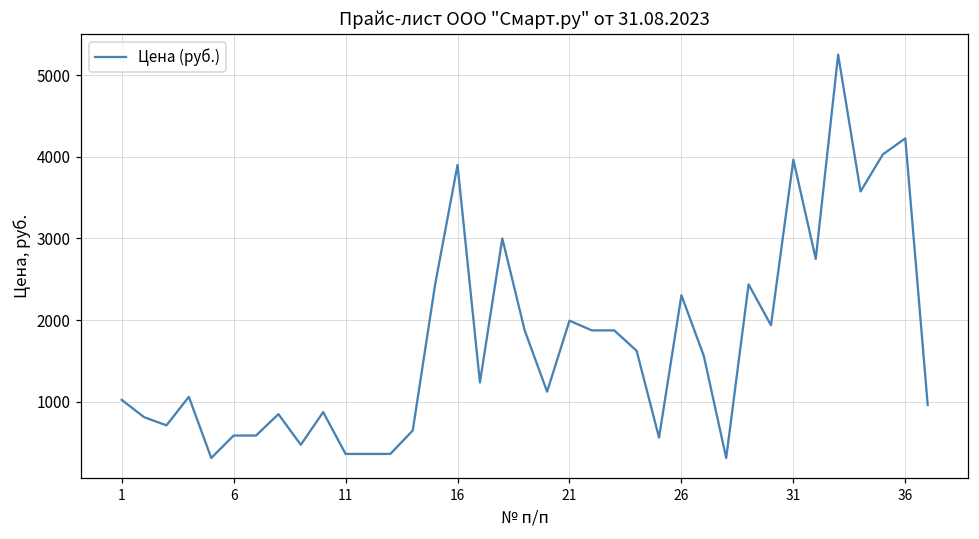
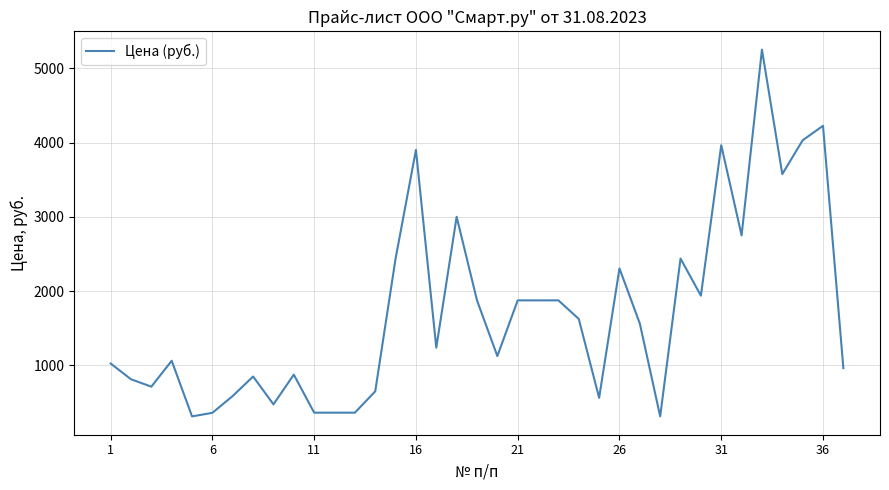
  {
    "1": 1000,
-   "6": 600,
+   "6": 400,
    "11": 400,
    "16": 3900,
-   "21": 2000,
+   "21": 1900,
    "26": 2300,
    "31": 4000,
    "36": 4200
  }
